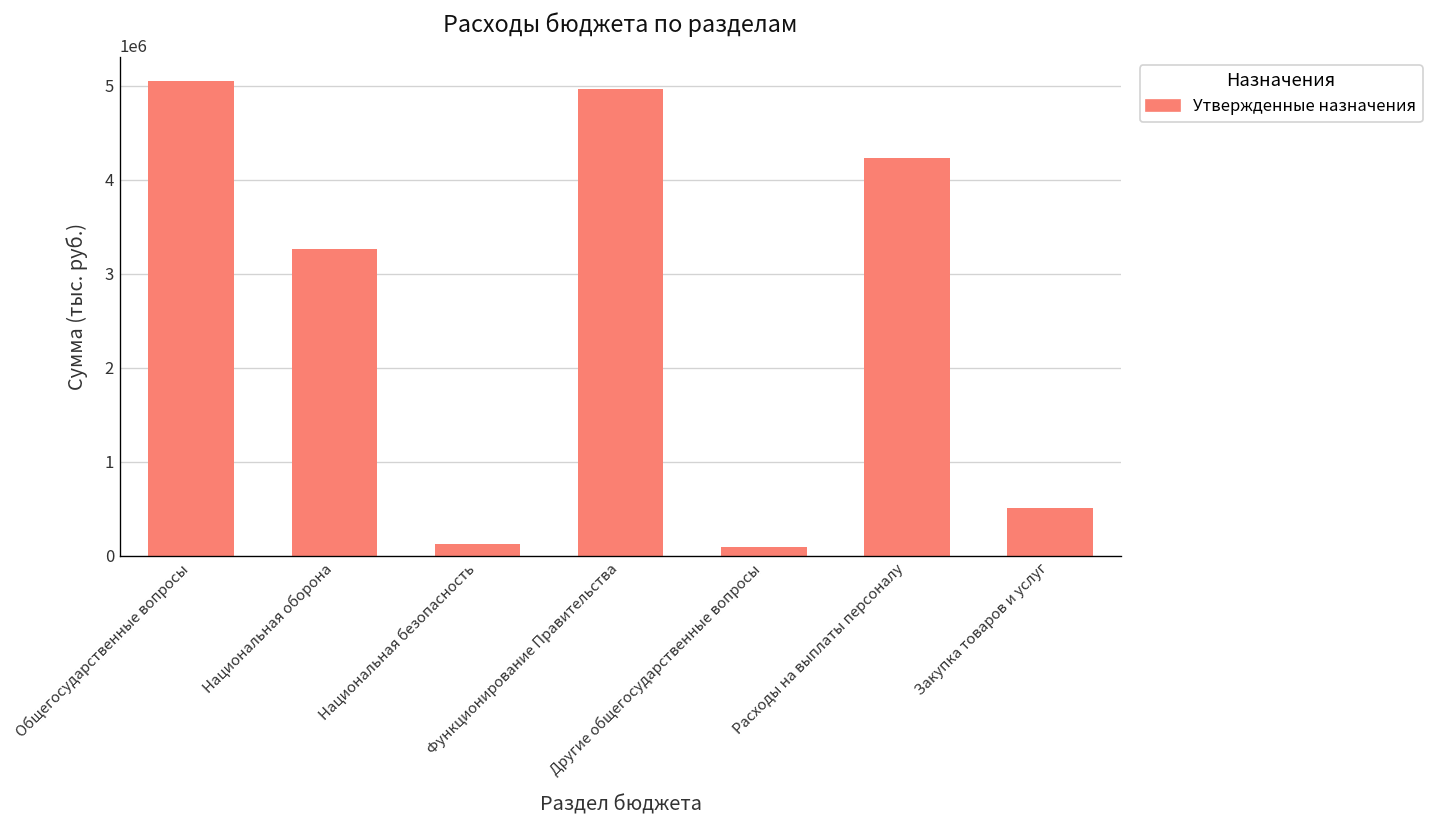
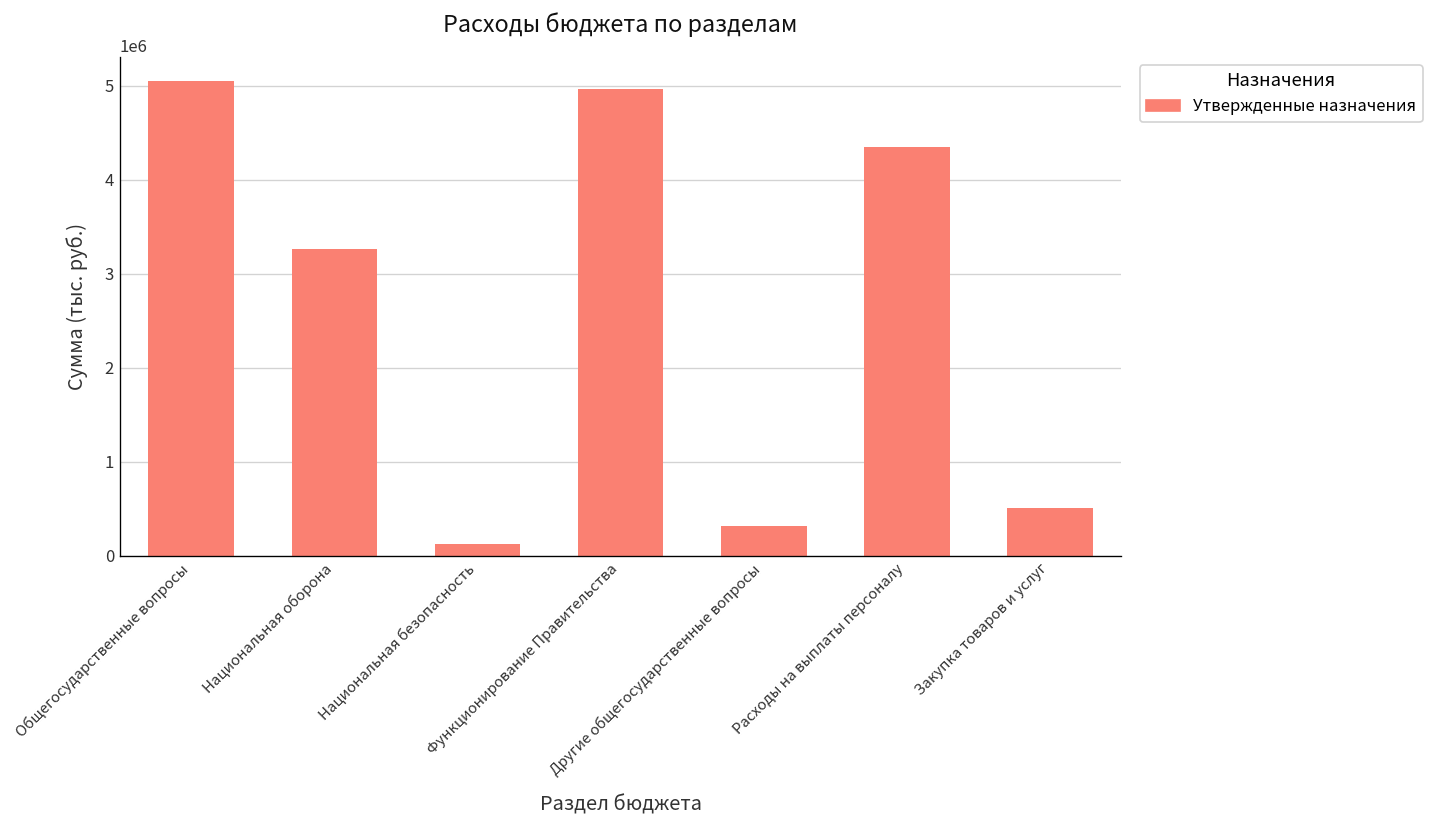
  {
    "Общегосударственные вопросы": 5100000,
    "Национальная оборона": 3300000,
    "Национальная безопасность": 100000,
    "Функционирование Правительства": 5000000,
-   "Другие общегосударственные вопросы": 100000,
-   "Расходы на выплаты персоналу": 4200000,
+   "Другие общегосударственные вопросы": 300000,
+   "Расходы на выплаты персоналу": 4300000,
    "Закупка товаров и услуг": 500000
  }
